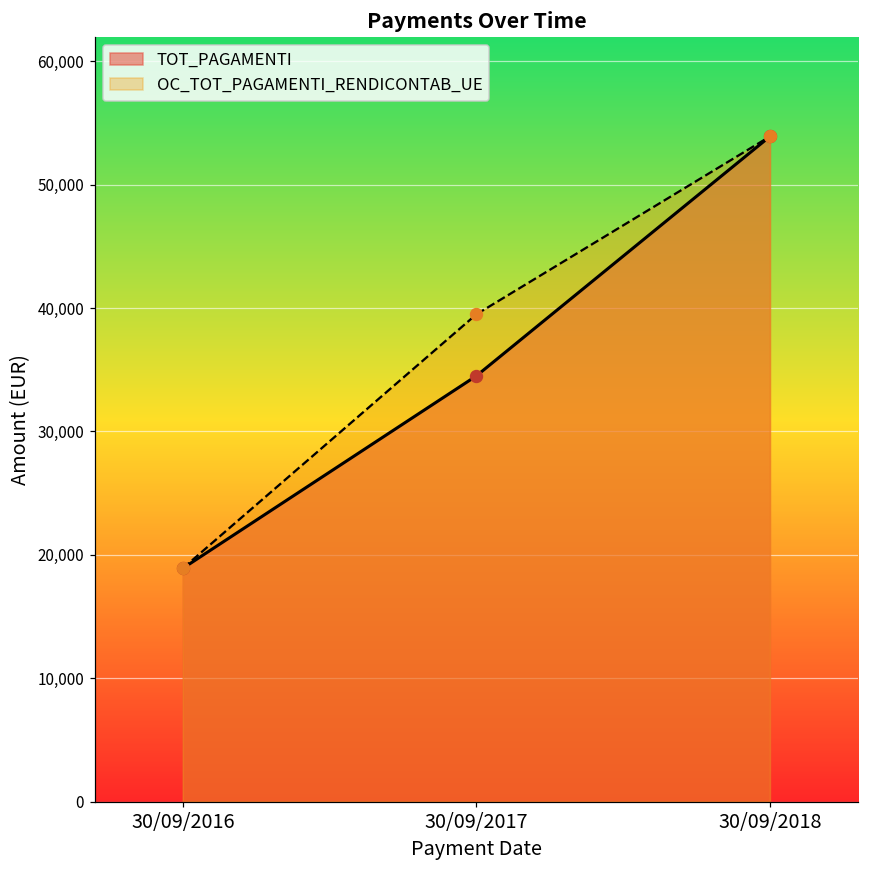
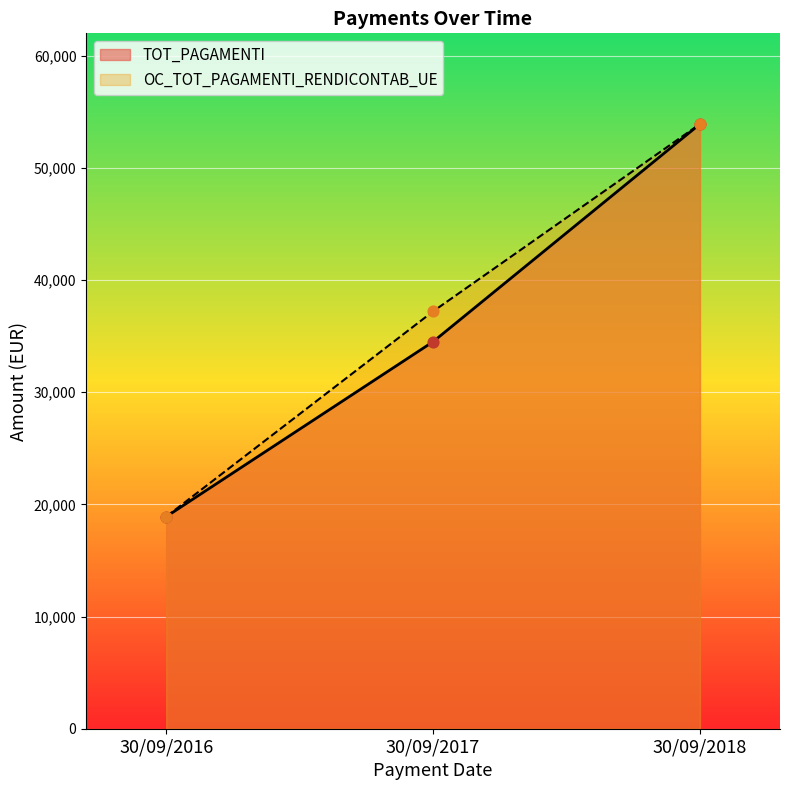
  {
    "TOT_PAGAMENTI": {
      "30/09/2017": "34,500"
    },
    "OC_TOT_PAGAMENTI_RENDICONTAB_UE": {
-     "30/09/2017": "39,500"
+     "30/09/2017": "37,200"
    }
  }
